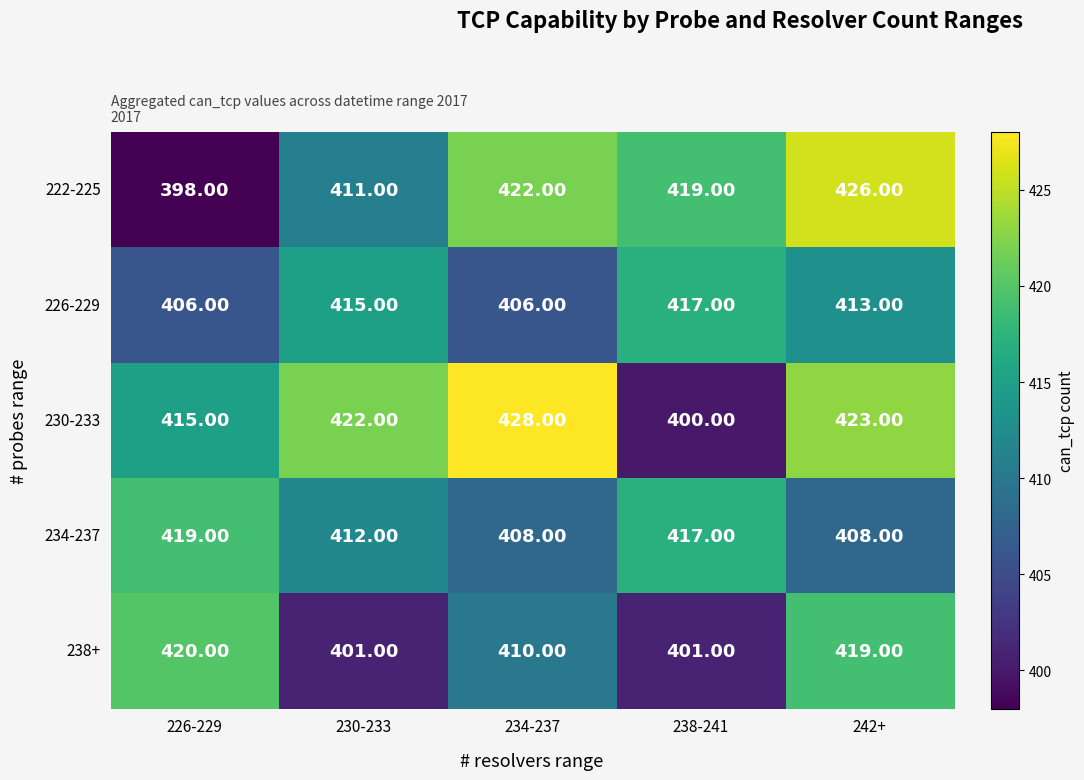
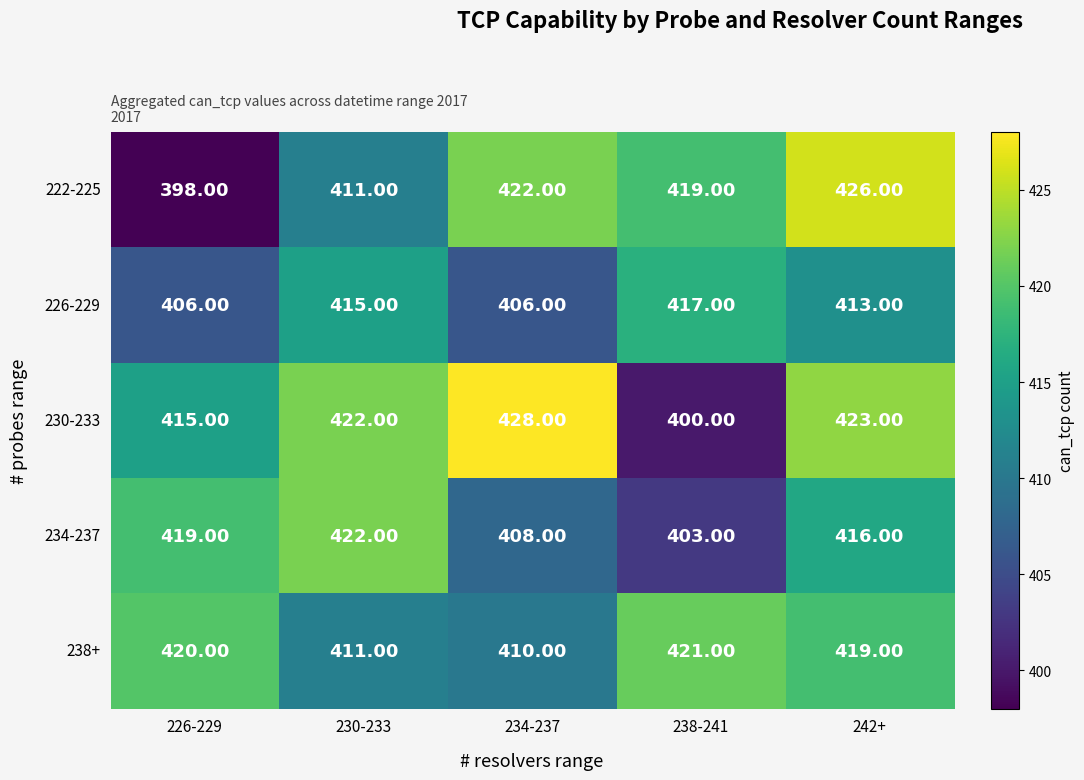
  {
    "222-225": {
      "226-229": 398.00,
      "230-233": 411.00,
      "234-237": 422.00,
      "238-241": 419.00,
      "242+": 426.00
    },
    "226-229": {
      "226-229": 406.00,
      "230-233": 415.00,
      "234-237": 406.00,
      "238-241": 417.00,
      "242+": 413.00
    },
    "230-233": {
      "226-229": 415.00,
      "230-233": 422.00,
      "234-237": 428.00,
      "238-241": 400.00,
      "242+": 423.00
    },
    "234-237": {
      "226-229": 419.00,
-     "230-233": 412.00,
+     "230-233": 422.00,
      "234-237": 408.00,
-     "238-241": 417.00,
-     "242+": 408.00
+     "238-241": 403.00,
+     "242+": 416.00
    },
    "238+": {
      "226-229": 420.00,
-     "230-233": 401.00,
+     "230-233": 411.00,
      "234-237": 410.00,
-     "238-241": 401.00,
+     "238-241": 421.00,
      "242+": 419.00
    }
  }
